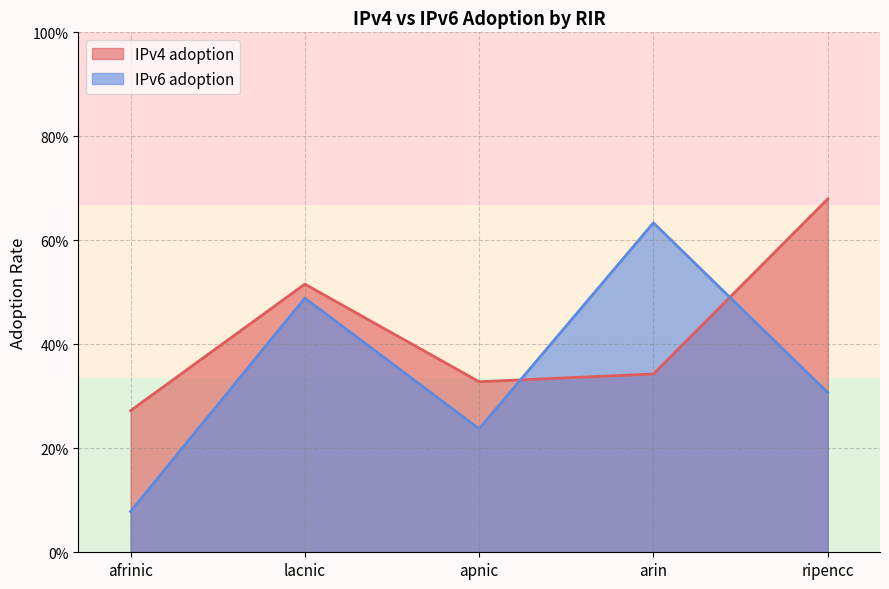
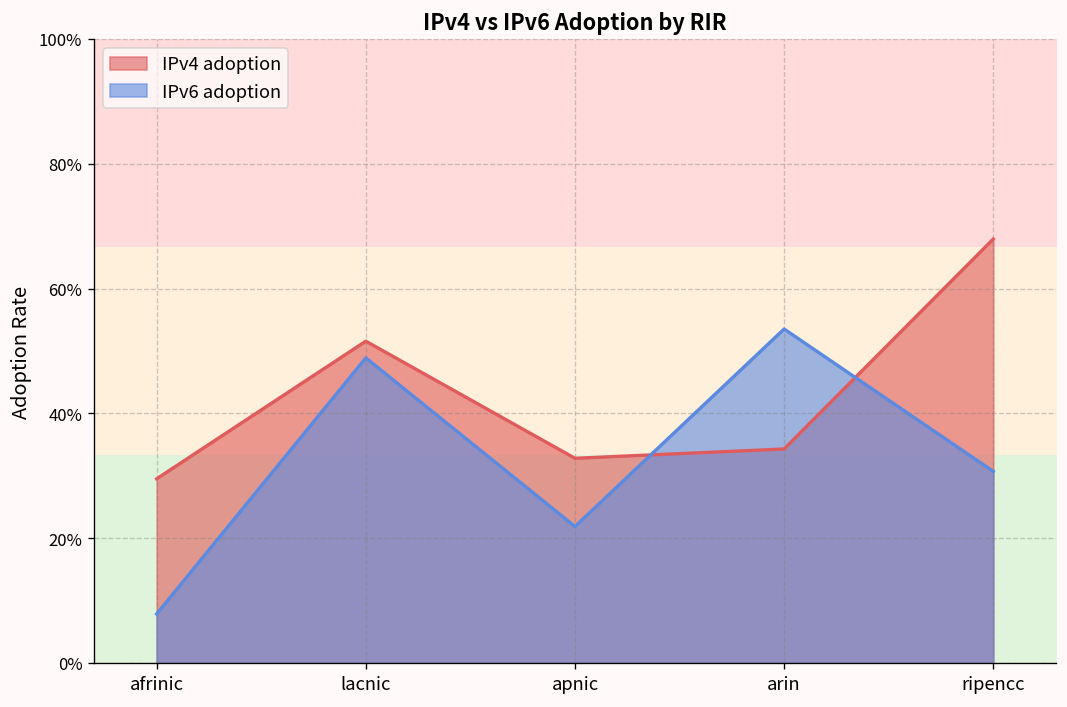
  {
    "IPv4 adoption": {
-     "afrinic": "27%",
+     "afrinic": "30%",
      "lacnic": "52%",
      "apnic": "33%",
      "arin": "34%",
      "ripencc": "68%"
    },
    "IPv6 adoption": {
      "afrinic": "8%",
      "lacnic": "49%",
-     "apnic": "24%",
-     "arin": "63%",
+     "apnic": "22%",
+     "arin": "54%",
      "ripencc": "31%"
    }
  }
